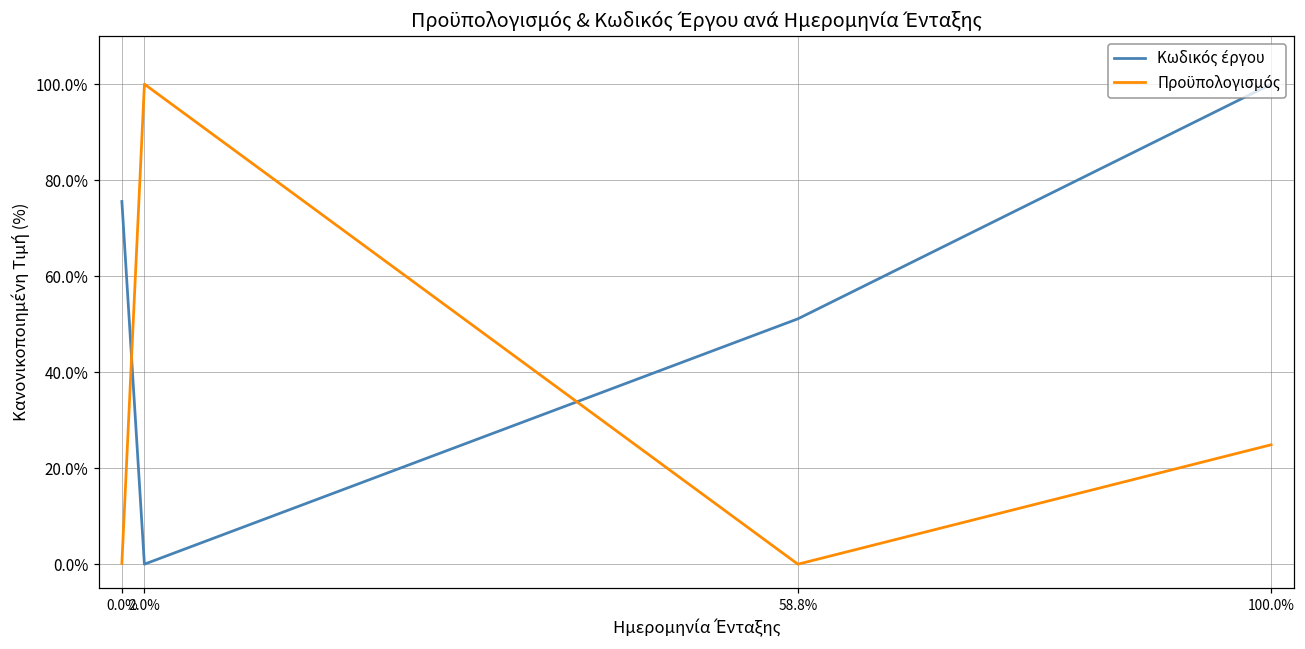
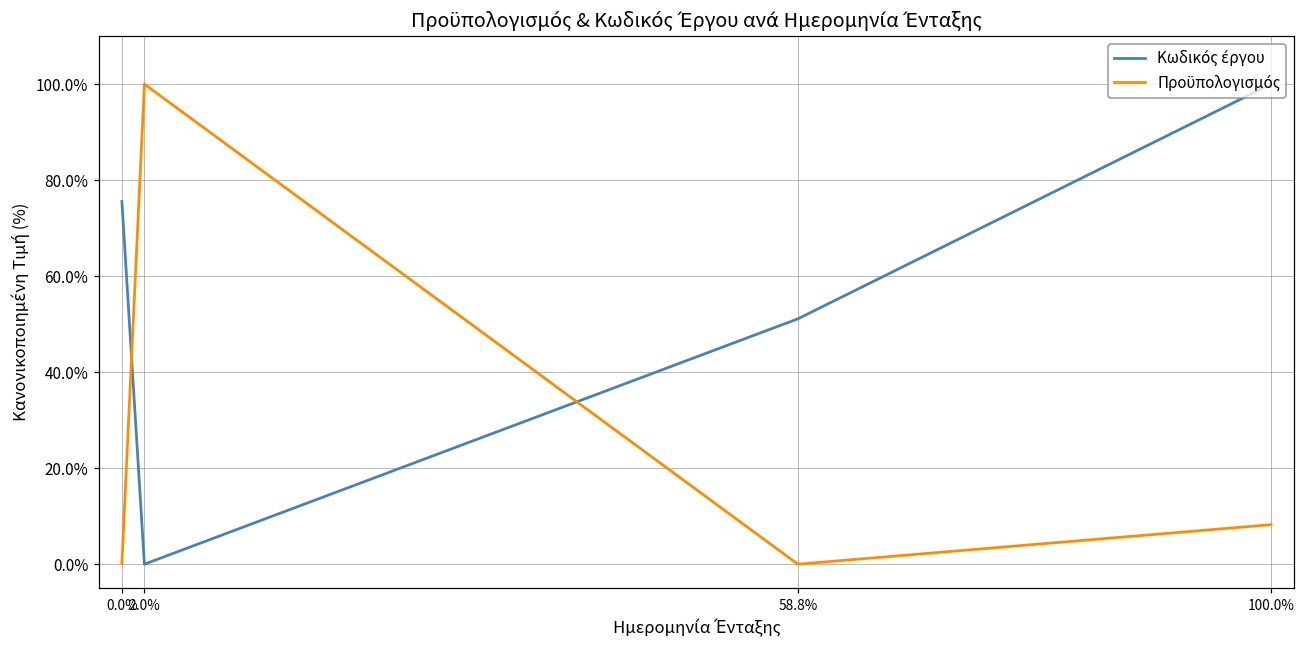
  {
    "Κωδικός έργου": {
      "58.8%": "51%"
    },
    "Προϋπολογισμός": {
      "58.8%": "0%",
-     "100.0%": "25%"
+     "100.0%": "8%"
    }
  }
